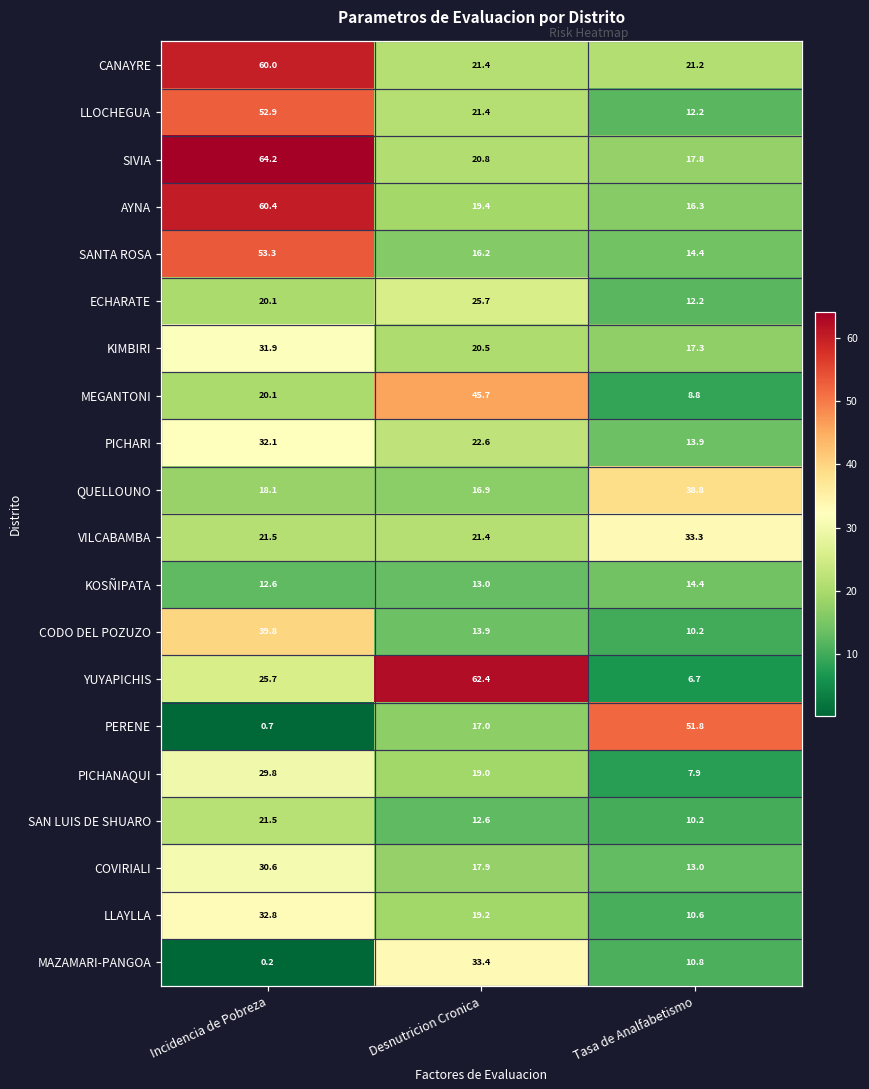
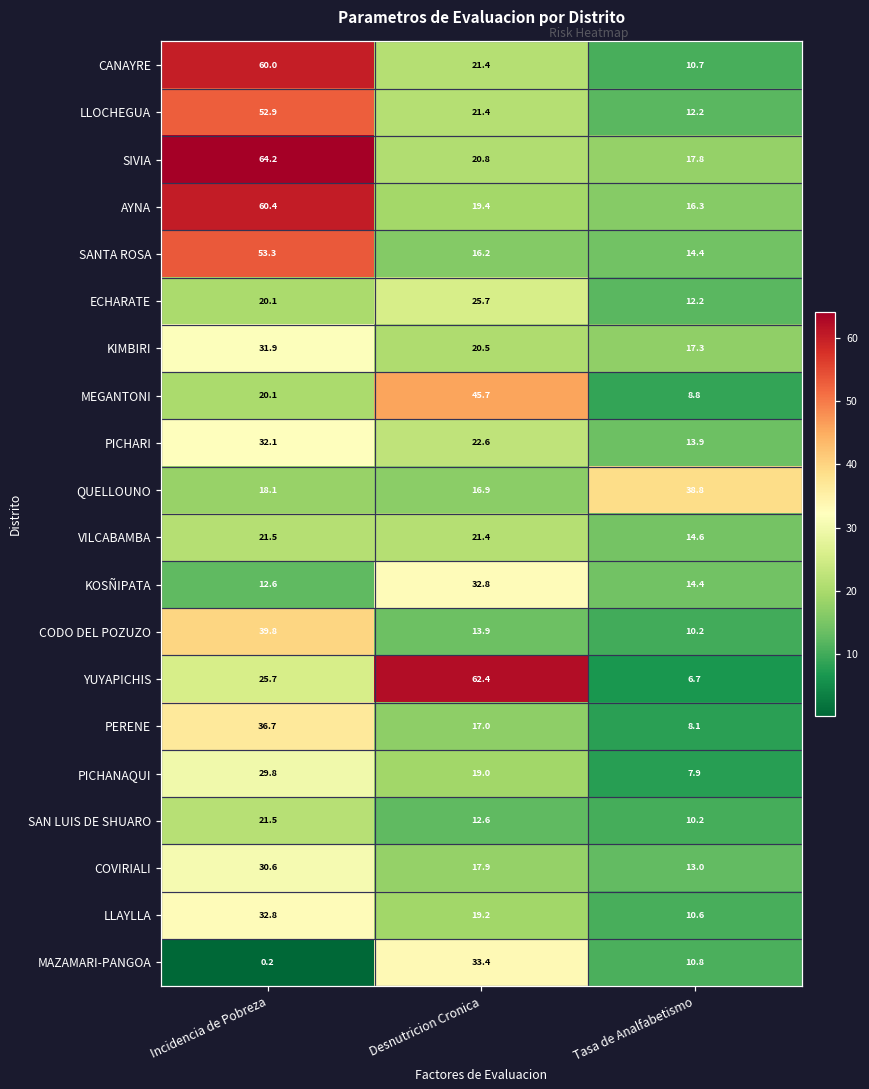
  {
    "CANAYRE": {
      "Incidencia de Pobreza": 60.0,
      "Desnutricion Cronica": 21.4,
-     "Tasa de Analfabetismo": 21.2
+     "Tasa de Analfabetismo": 10.7
    },
    "LLOCHEGUA": {
      "Incidencia de Pobreza": 52.9,
      "Desnutricion Cronica": 21.4,
      "Tasa de Analfabetismo": 12.2
    },
    "SIVIA": {
      "Incidencia de Pobreza": 64.2,
      "Desnutricion Cronica": 20.8,
      "Tasa de Analfabetismo": 17.8
    },
    "AYNA": {
      "Incidencia de Pobreza": 60.4,
      "Desnutricion Cronica": 19.4,
      "Tasa de Analfabetismo": 16.3
    },
    "SANTA ROSA": {
      "Incidencia de Pobreza": 53.3,
      "Desnutricion Cronica": 16.2,
      "Tasa de Analfabetismo": 14.4
    },
    "ECHARATE": {
      "Incidencia de Pobreza": 20.1,
      "Desnutricion Cronica": 25.7,
      "Tasa de Analfabetismo": 12.2
    },
    "KIMBIRI": {
      "Incidencia de Pobreza": 31.9,
      "Desnutricion Cronica": 20.5,
      "Tasa de Analfabetismo": 17.3
    },
    "MEGANTONI": {
      "Incidencia de Pobreza": 20.1,
      "Desnutricion Cronica": 45.7,
      "Tasa de Analfabetismo": 8.8
    },
    "PICHARI": {
      "Incidencia de Pobreza": 32.1,
      "Desnutricion Cronica": 22.6,
      "Tasa de Analfabetismo": 13.9
    },
    "QUELLOUNO": {
      "Incidencia de Pobreza": 18.1,
      "Desnutricion Cronica": 16.9,
      "Tasa de Analfabetismo": 38.8
    },
    "VILCABAMBA": {
      "Incidencia de Pobreza": 21.5,
      "Desnutricion Cronica": 21.4,
-     "Tasa de Analfabetismo": 33.3
+     "Tasa de Analfabetismo": 14.6
    },
    "KOSÑIPATA": {
      "Incidencia de Pobreza": 12.6,
-     "Desnutricion Cronica": 13.0,
+     "Desnutricion Cronica": 32.8,
      "Tasa de Analfabetismo": 14.4
    },
    "CODO DEL POZUZO": {
      "Incidencia de Pobreza": 39.8,
      "Desnutricion Cronica": 13.9,
      "Tasa de Analfabetismo": 10.2
    },
    "YUYAPICHIS": {
      "Incidencia de Pobreza": 25.7,
      "Desnutricion Cronica": 62.4,
      "Tasa de Analfabetismo": 6.7
    },
    "PERENE": {
-     "Incidencia de Pobreza": 0.7,
+     "Incidencia de Pobreza": 36.7,
      "Desnutricion Cronica": 17.0,
-     "Tasa de Analfabetismo": 51.8
+     "Tasa de Analfabetismo": 8.1
    },
    "PICHANAQUI": {
      "Incidencia de Pobreza": 29.8,
      "Desnutricion Cronica": 19.0,
      "Tasa de Analfabetismo": 7.9
    },
    "SAN LUIS DE SHUARO": {
      "Incidencia de Pobreza": 21.5,
      "Desnutricion Cronica": 12.6,
      "Tasa de Analfabetismo": 10.2
    },
    "COVIRIALI": {
      "Incidencia de Pobreza": 30.6,
      "Desnutricion Cronica": 17.9,
      "Tasa de Analfabetismo": 13.0
    },
    "LLAYLLA": {
      "Incidencia de Pobreza": 32.8,
      "Desnutricion Cronica": 19.2,
      "Tasa de Analfabetismo": 10.6
    },
    "MAZAMARI-PANGOA": {
      "Incidencia de Pobreza": 0.2,
      "Desnutricion Cronica": 33.4,
      "Tasa de Analfabetismo": 10.8
    }
  }
